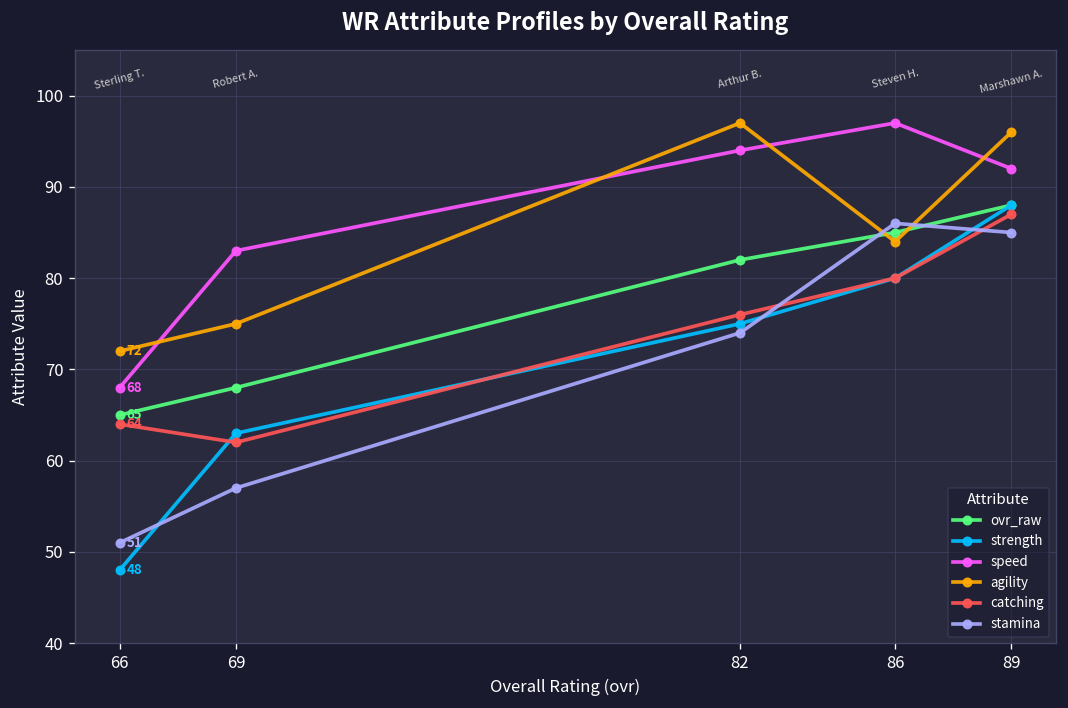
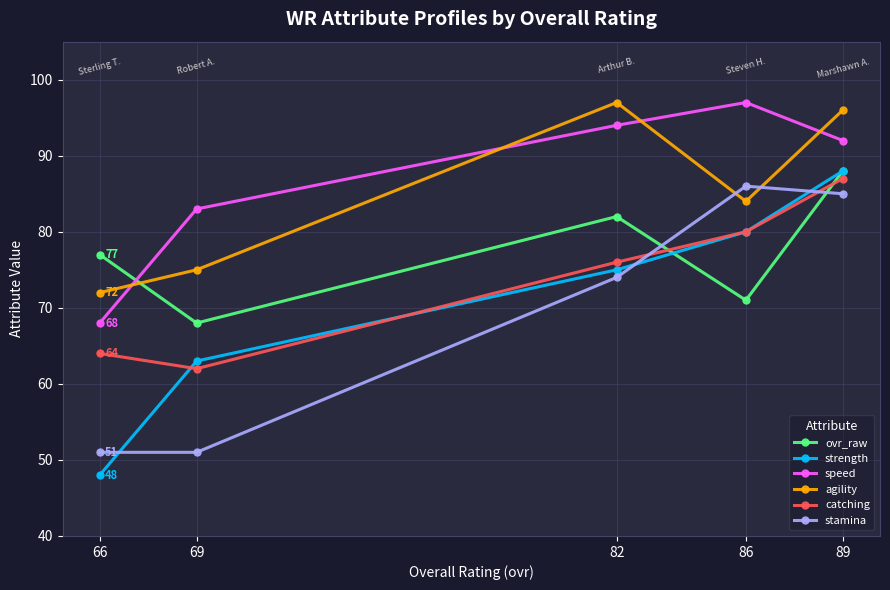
  {
    "ovr_raw": {
-     "66": 65,
-     "86": 85
+     "66": 77,
+     "86": 71
    },
    "strength": {
      "66": 48
    },
    "speed": {
      "66": 68
    },
    "agility": {
      "66": 72
    },
    "catching": {
      "69": 62,
      "82": 76,
      "89": 87
    },
    "stamina": {
-     "69": 57,
+     "69": 51,
      "82": 74,
      "86": 86,
      "89": 85
    }
  }
